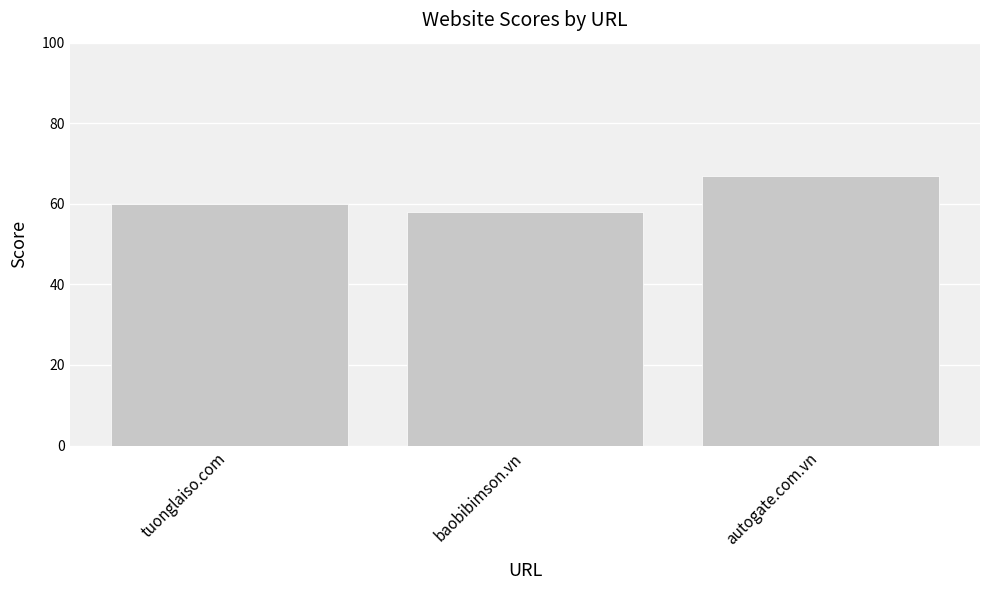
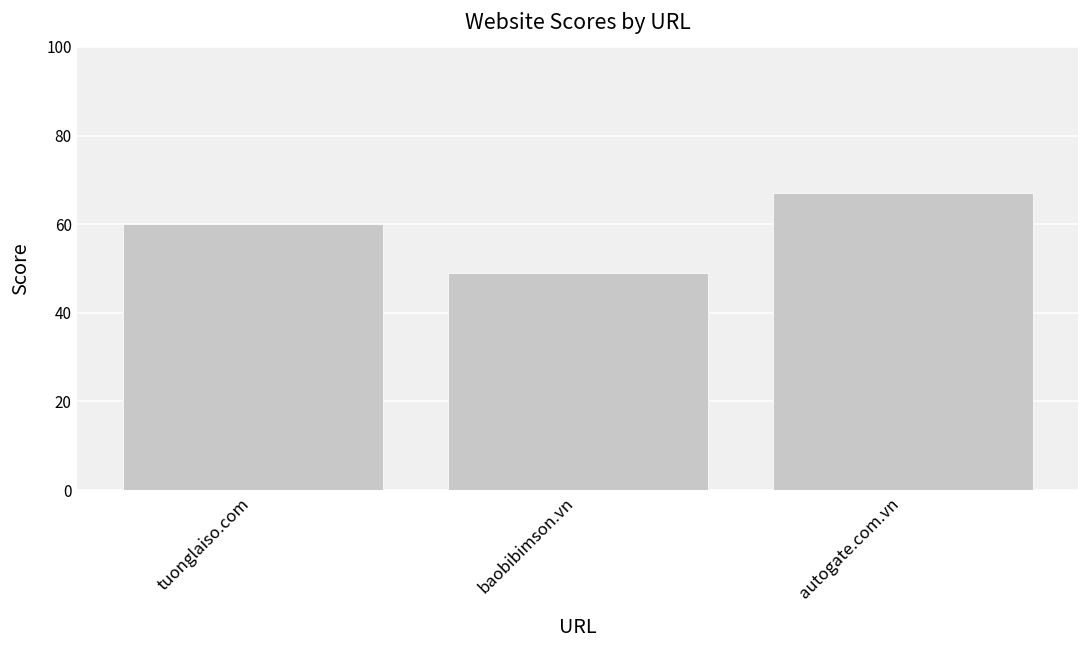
  {
    "tuonglaiso.com": 60,
-   "baobibimson.vn": 58,
+   "baobibimson.vn": 49,
    "autogate.com.vn": 67
  }
